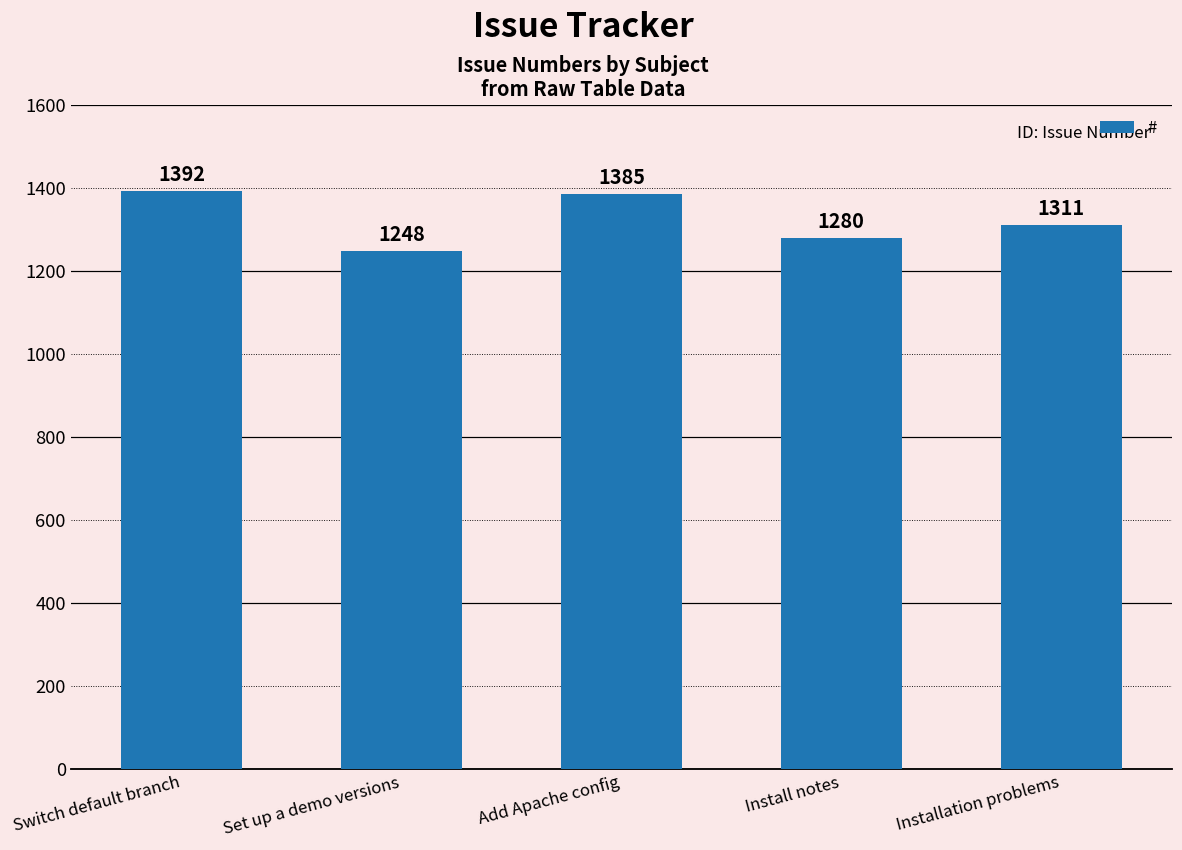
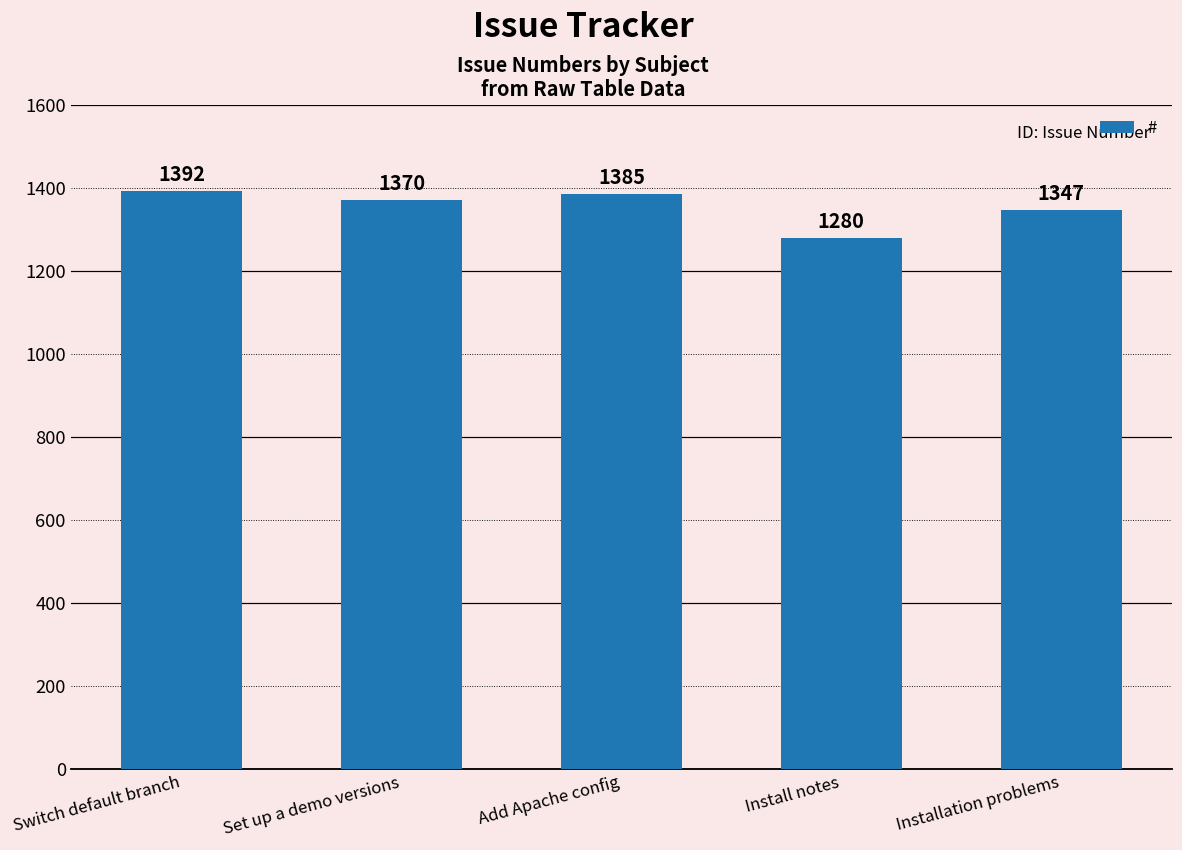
  {
    "Switch default branch": 1392,
-   "Set up a demo versions": 1248,
+   "Set up a demo versions": 1370,
    "Add Apache config": 1385,
    "Install notes": 1280,
-   "Installation problems": 1311
+   "Installation problems": 1347
  }
